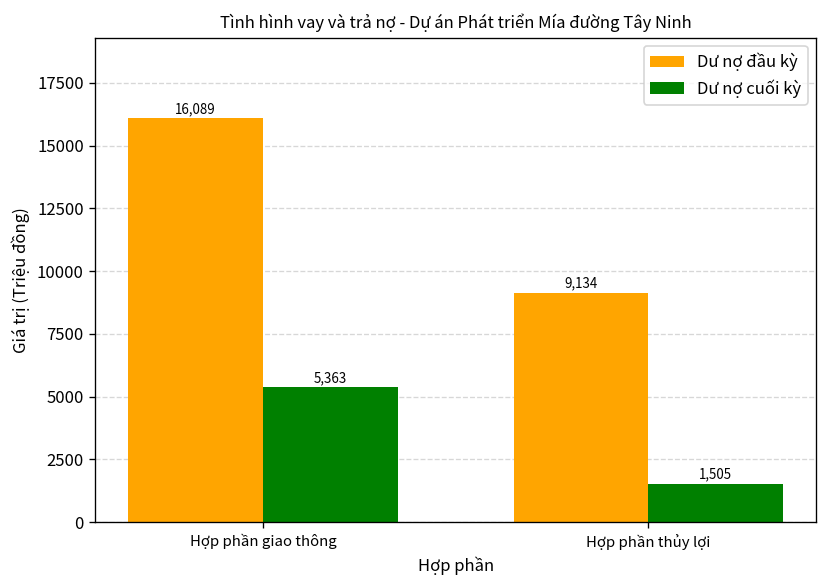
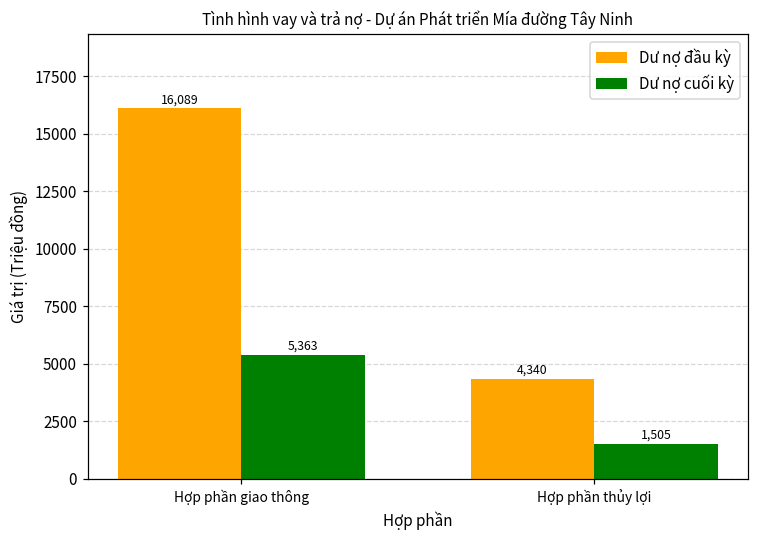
  {
    "Dư nợ đầu kỳ": {
      "Hợp phần giao thông": "16,089",
-     "Hợp phần thủy lợi": "9,134"
+     "Hợp phần thủy lợi": "4,340"
    },
    "Dư nợ cuối kỳ": {
      "Hợp phần giao thông": "5,363",
      "Hợp phần thủy lợi": "1,505"
    }
  }
